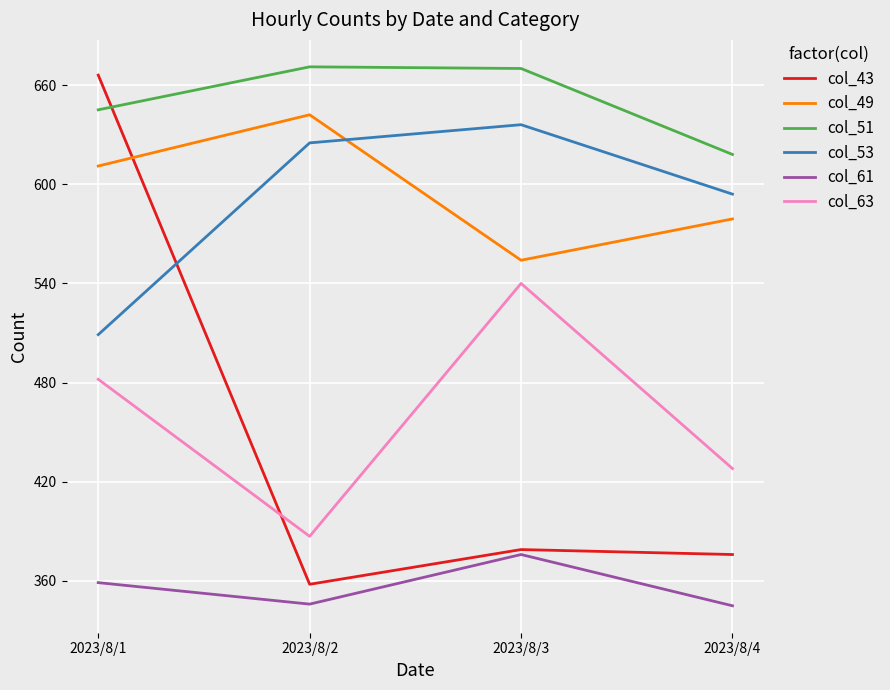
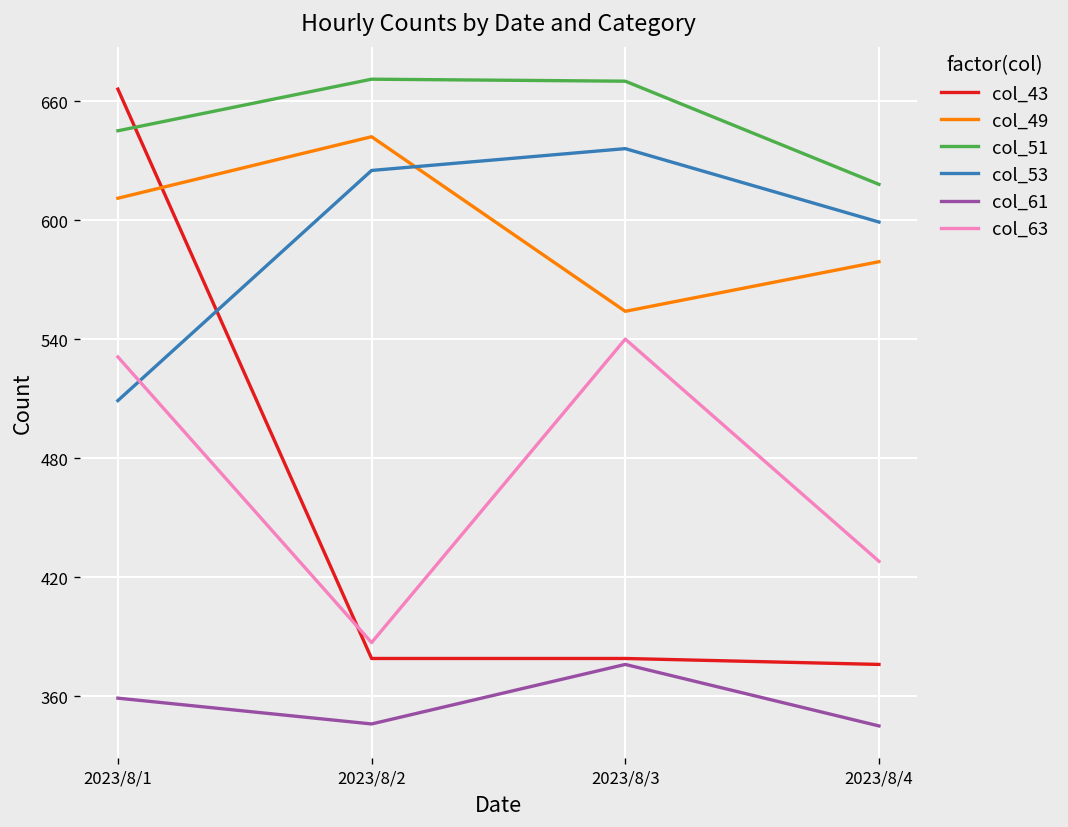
  {
    "col_43": {
      "2023/8/1": 666,
-     "2023/8/2": 358,
+     "2023/8/2": 379,
      "2023/8/3": 379,
      "2023/8/4": 376
    },
    "col_49": {
      "2023/8/1": 611,
      "2023/8/2": 642,
      "2023/8/3": 554,
      "2023/8/4": 579
    },
    "col_51": {
      "2023/8/1": 645,
      "2023/8/2": 671,
      "2023/8/3": 670,
      "2023/8/4": 618
    },
    "col_53": {
      "2023/8/1": 509,
      "2023/8/2": 625,
      "2023/8/3": 636,
-     "2023/8/4": 594
+     "2023/8/4": 599
    },
    "col_61": {
      "2023/8/1": 359,
      "2023/8/2": 346,
      "2023/8/3": 376,
      "2023/8/4": 345
    },
    "col_63": {
-     "2023/8/1": 482,
+     "2023/8/1": 531,
      "2023/8/2": 387,
      "2023/8/3": 540,
      "2023/8/4": 428
    }
  }
